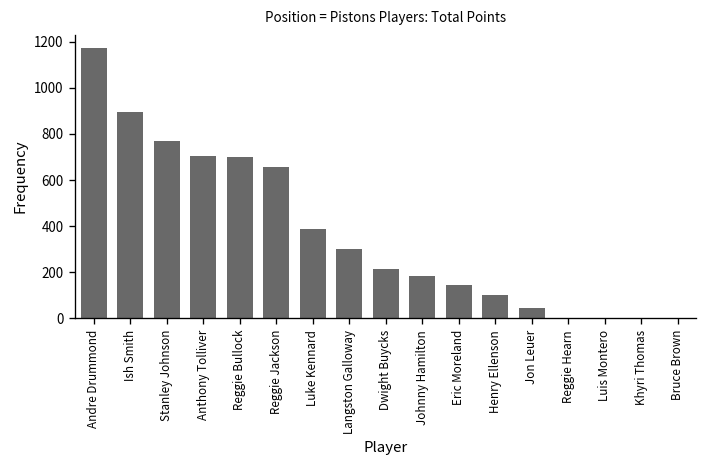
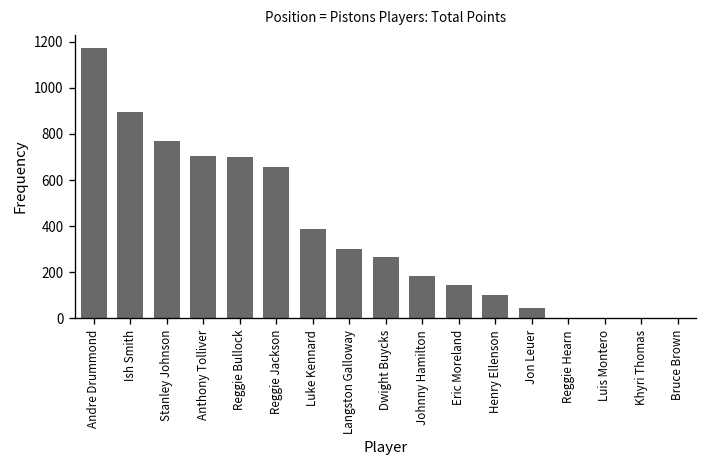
  {
    "Andre Drummond": 1170,
    "Ish Smith": 890,
    "Stanley Johnson": 770,
    "Anthony Tolliver": 700,
    "Reggie Bullock": 700,
    "Reggie Jackson": 660,
    "Luke Kennard": 390,
    "Langston Galloway": 300,
-   "Dwight Buycks": 220,
+   "Dwight Buycks": 260,
    "Johnny Hamilton": 180,
    "Eric Moreland": 140,
    "Henry Ellenson": 100,
    "Jon Leuer": 40,
    "Luis Montero": 0,
    "Khyri Thomas": 0,
    "Bruce Brown": 0
  }
